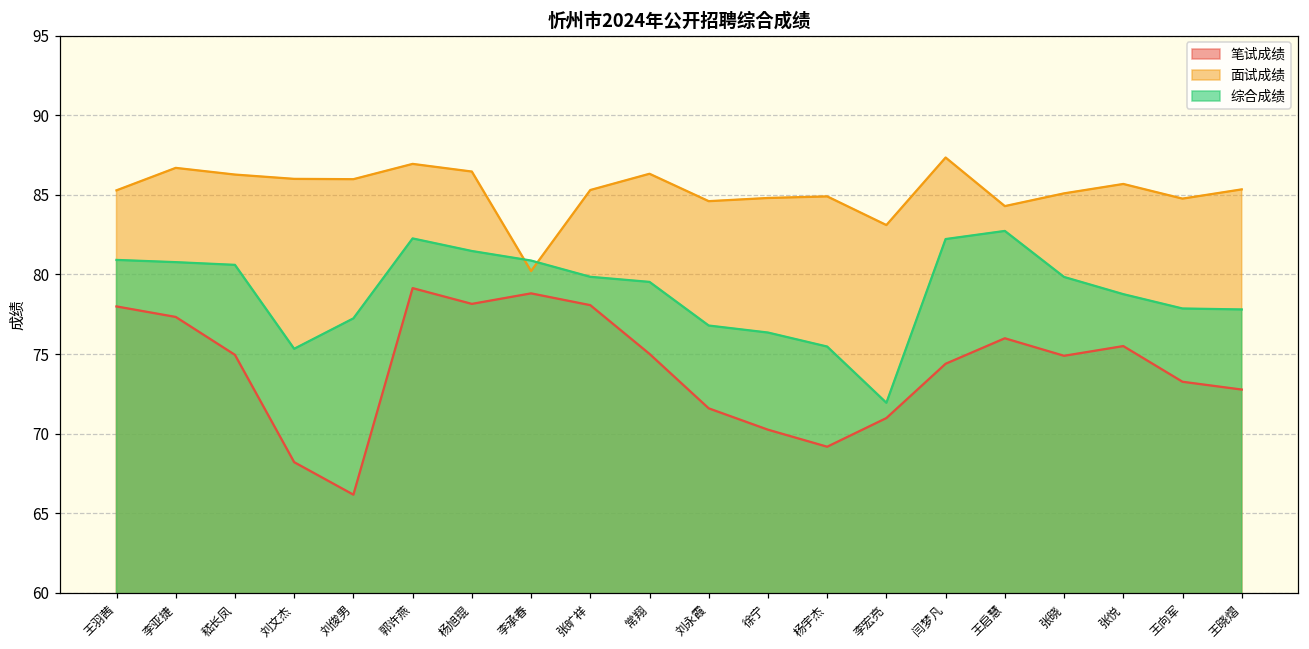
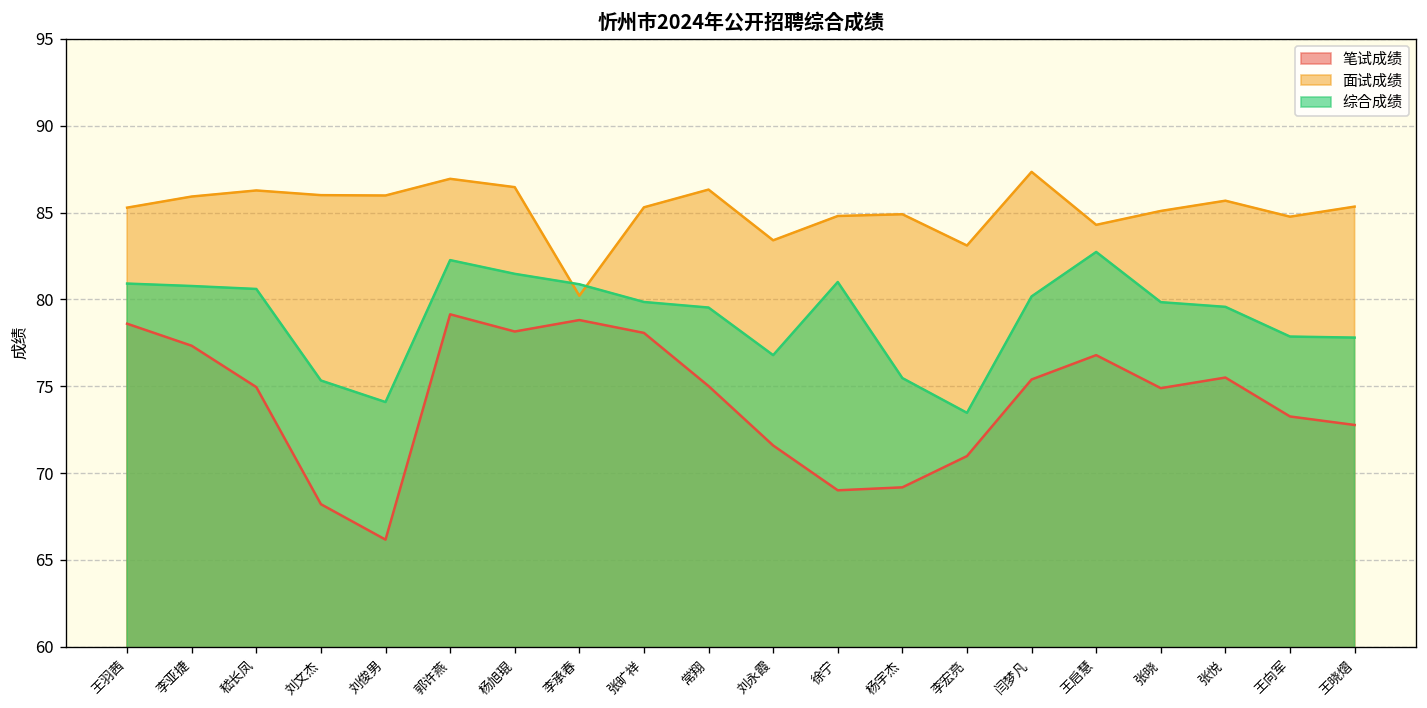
  {
    "笔试成绩": {
-     "王羽茜": 78.0,
+     "王羽茜": 78.6,
      "李亚捷": 77.3,
      "嵇长凤": 75.0,
      "刘文杰": 68.2,
      "刘俊男": 66.2,
      "郭许燕": 79.1,
      "杨旭琨": 78.2,
      "李承春": 78.8,
      "张旷祥": 78.1,
      "常翔": 75.0,
      "刘永霞": 71.6,
-     "徐宁": 70.3,
+     "徐宁": 69.0,
      "杨宇杰": 69.2,
      "李宏亮": 71.0,
-     "闫梦凡": 74.4,
-     "王启慧": 76.0,
+     "闫梦凡": 75.4,
+     "王启慧": 76.8,
      "张晓": 74.9,
      "张悦": 75.5,
      "王向军": 73.3,
      "王晓熠": 72.8
    },
    "面试成绩": {
      "王羽茜": 85.3,
-     "李亚捷": 86.7,
+     "李亚捷": 85.9,
      "嵇长凤": 86.3,
      "刘文杰": 86.0,
      "刘俊男": 86.0,
      "郭许燕": 86.9,
      "杨旭琨": 86.5,
      "李承春": 80.2,
      "张旷祥": 85.3,
      "常翔": 86.3,
-     "刘永霞": 84.6,
+     "刘永霞": 83.4,
      "徐宁": 84.8,
      "杨宇杰": 84.9,
      "李宏亮": 83.1,
      "闫梦凡": 87.3,
      "王启慧": 84.3,
      "张晓": 85.1,
      "张悦": 85.7,
      "王向军": 84.8,
      "王晓熠": 85.3
    },
    "综合成绩": {
      "王羽茜": 80.9,
      "李亚捷": 80.8,
      "嵇长凤": 80.6,
      "刘文杰": 75.3,
-     "刘俊男": 77.2,
+     "刘俊男": 74.1,
      "郭许燕": 82.3,
      "杨旭琨": 81.5,
      "李承春": 80.9,
      "张旷祥": 79.9,
      "常翔": 79.5,
      "刘永霞": 76.8,
-     "徐宁": 76.4,
+     "徐宁": 81.0,
      "杨宇杰": 75.5,
-     "李宏亮": 71.9,
-     "闫梦凡": 82.2,
+     "李宏亮": 73.5,
+     "闫梦凡": 80.2,
      "王启慧": 82.7,
      "张晓": 79.8,
-     "张悦": 78.8,
+     "张悦": 79.6,
      "王向军": 77.9,
      "王晓熠": 77.8
    }
  }
